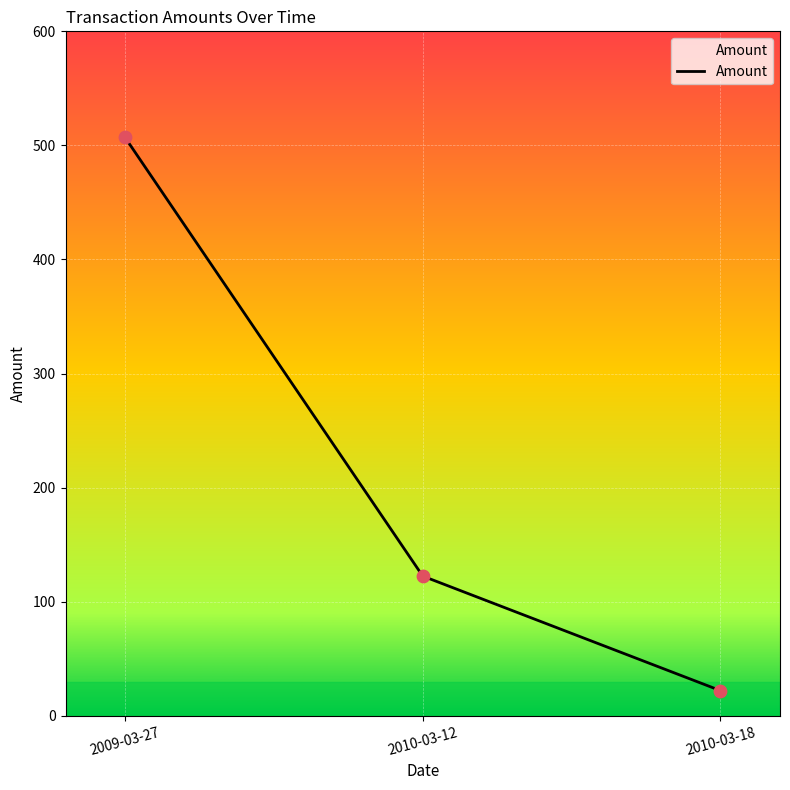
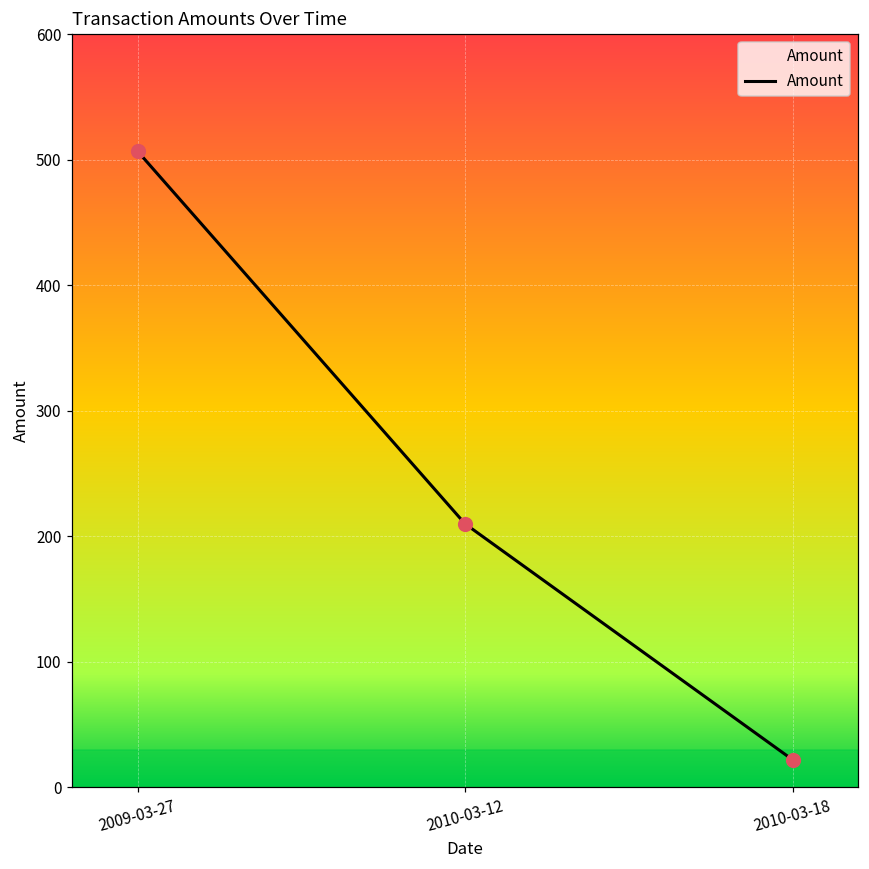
  {
    "2009-03-27": 507,
-   "2010-03-12": 122
+   "2010-03-12": 210
  }
